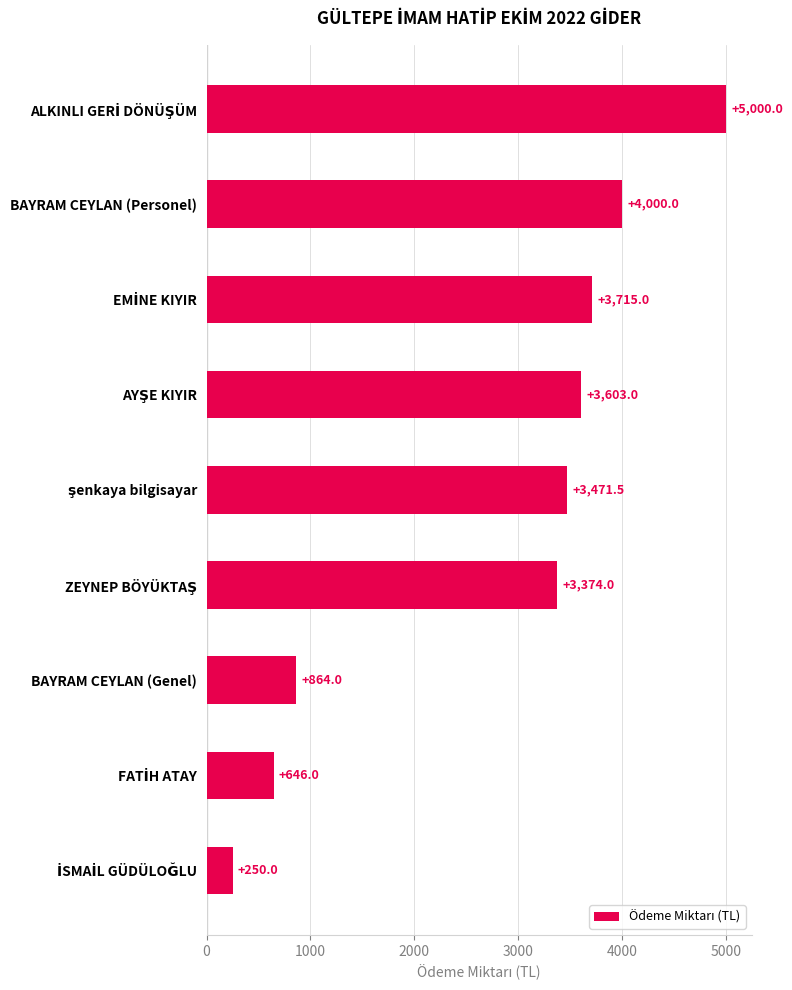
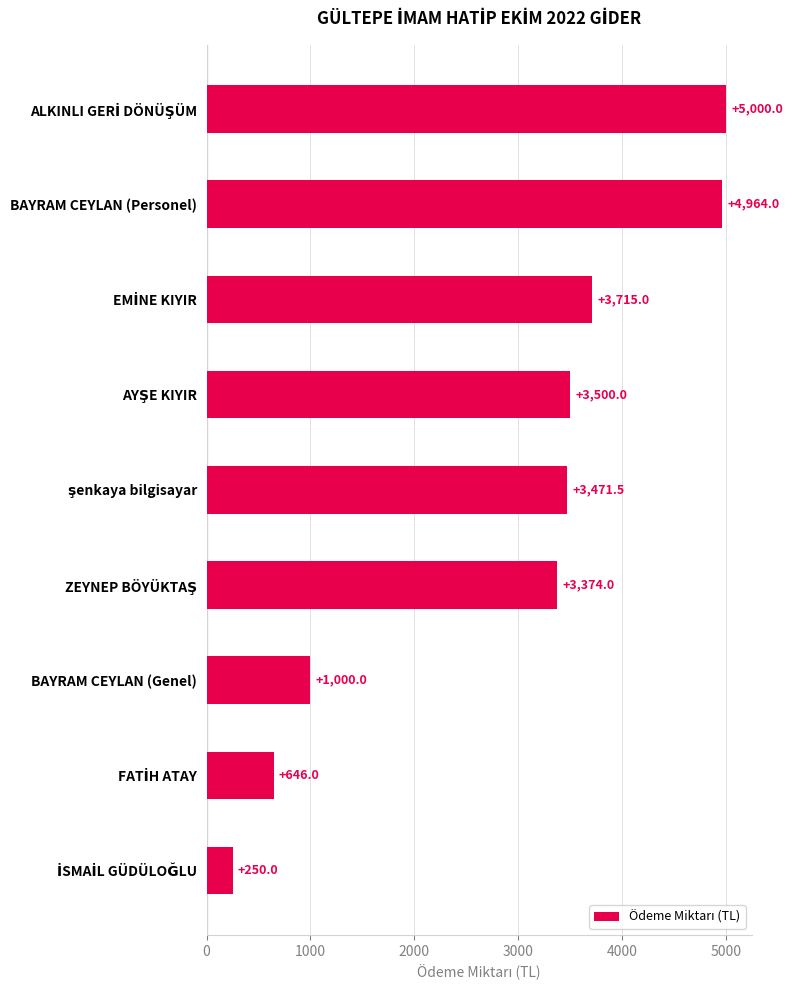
  {
    "ALKINLI GERİ DÖNÜŞÜM": "+5,000.0",
-   "BAYRAM CEYLAN (Personel)": "+4,000.0",
+   "BAYRAM CEYLAN (Personel)": "+4,964.0",
    "EMİNE KIYIR": "+3,715.0",
-   "AYŞE KIYIR": "+3,603.0",
+   "AYŞE KIYIR": "+3,500.0",
    "şenkaya bilgisayar": "+3,471.5",
    "ZEYNEP BÖYÜKTAŞ": "+3,374.0",
-   "BAYRAM CEYLAN (Genel)": "+864.0",
+   "BAYRAM CEYLAN (Genel)": "+1,000.0",
    "FATİH ATAY": "+646.0",
    "İSMAİL GÜDÜLOĞLU": "+250.0"
  }
